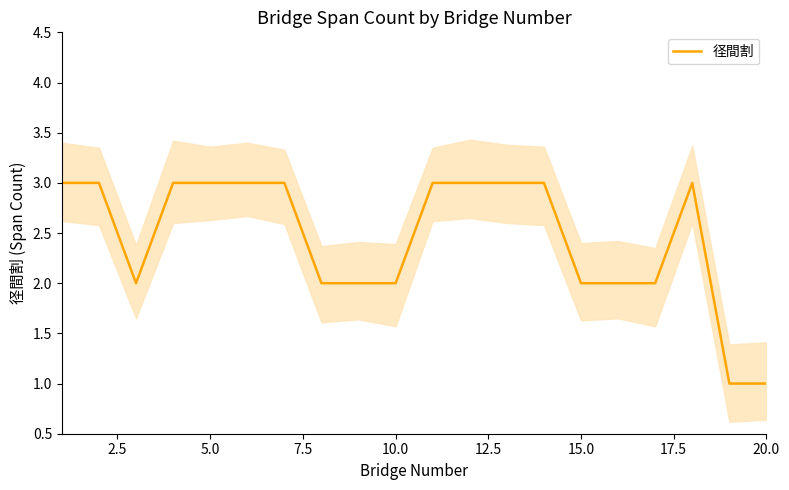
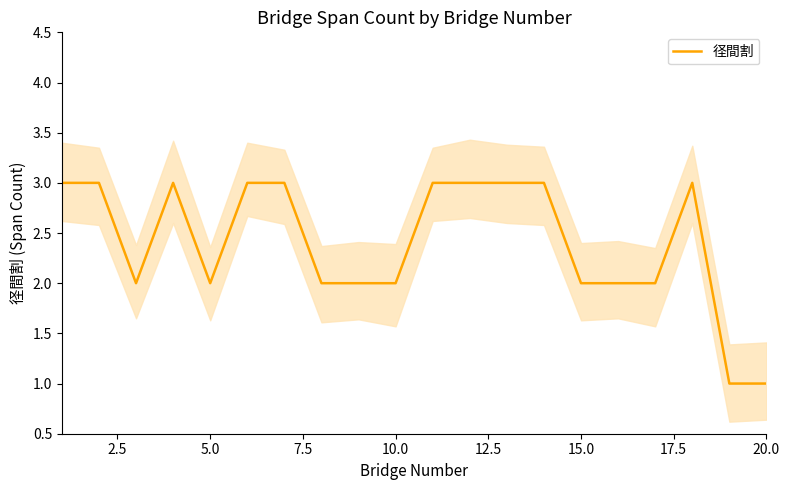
  {
    "径間割": {
-     "5.0": 3,
+     "5.0": 2,
      "10.0": 2,
      "15.0": 2,
      "20.0": 1
    }
  }
